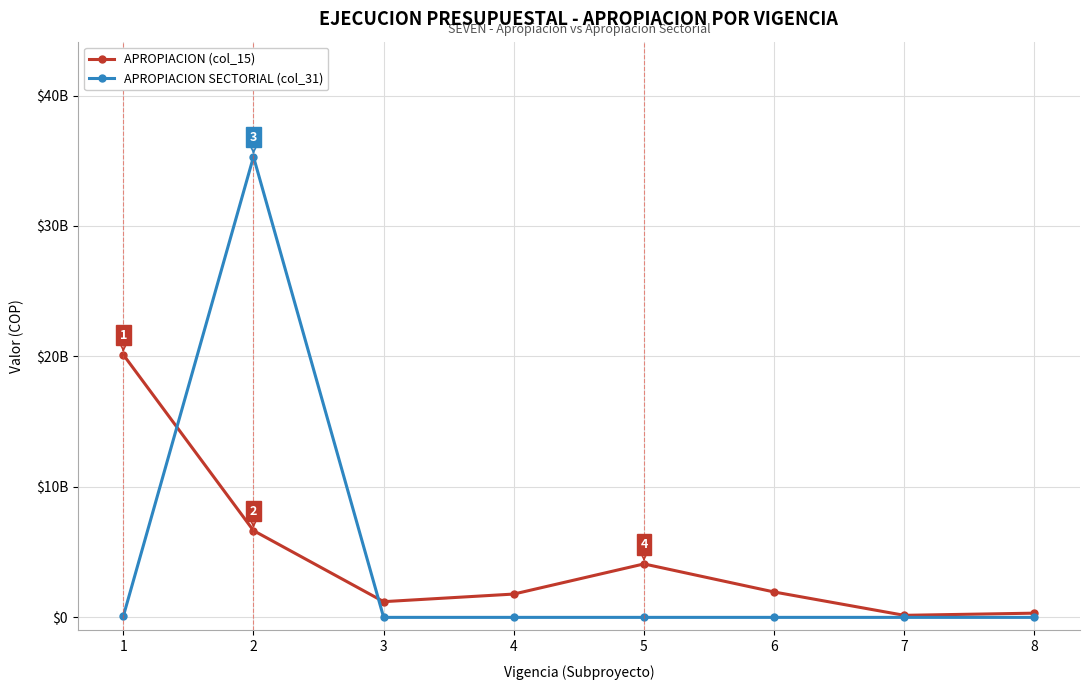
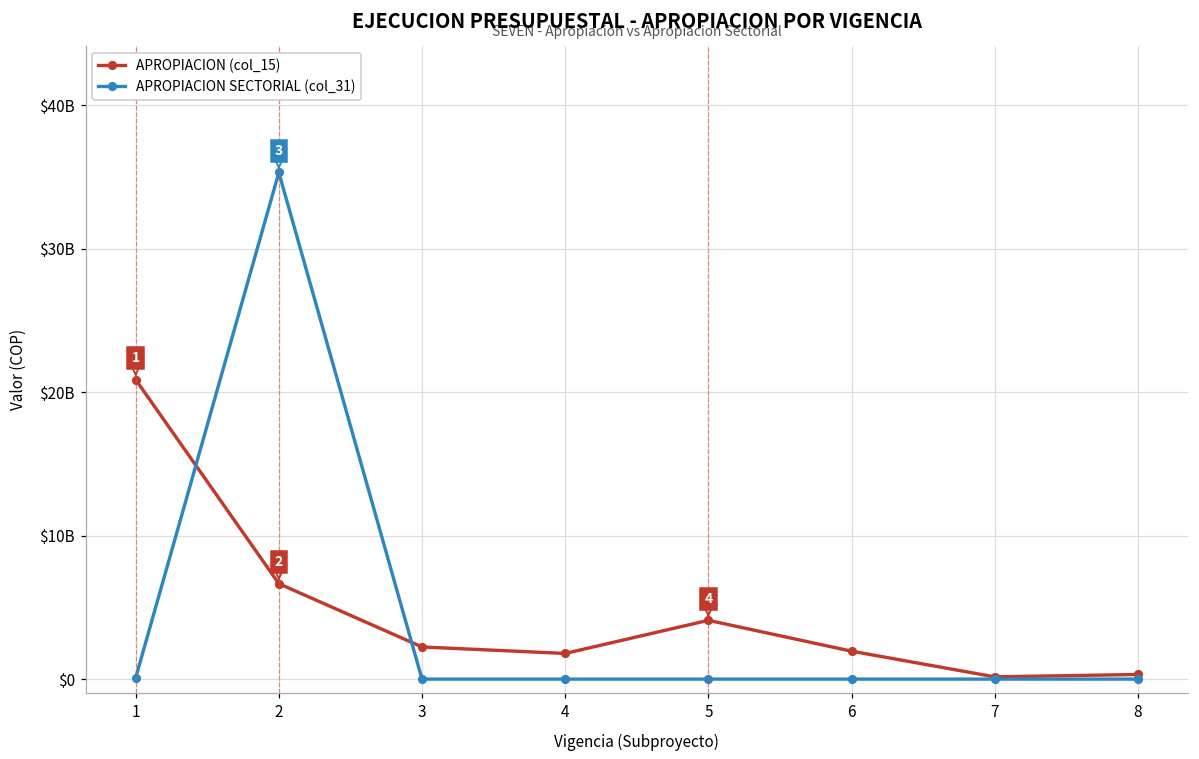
  {
    "APROPIACION (col_15)": {
-     "1": "$20100000000",
-     "3": "$1200000000",
+     "1": "$20900000000",
+     "3": "$2200000000",
      "4": "$1800000000",
      "6": "$1900000000",
      "8": "$300000000"
    },
    "APROPIACION SECTORIAL (col_31)": {
      "1": "$100000000",
      "3": "$0",
      "4": "$0",
      "5": "$0",
      "6": "$0",
      "8": "$0"
    }
  }
